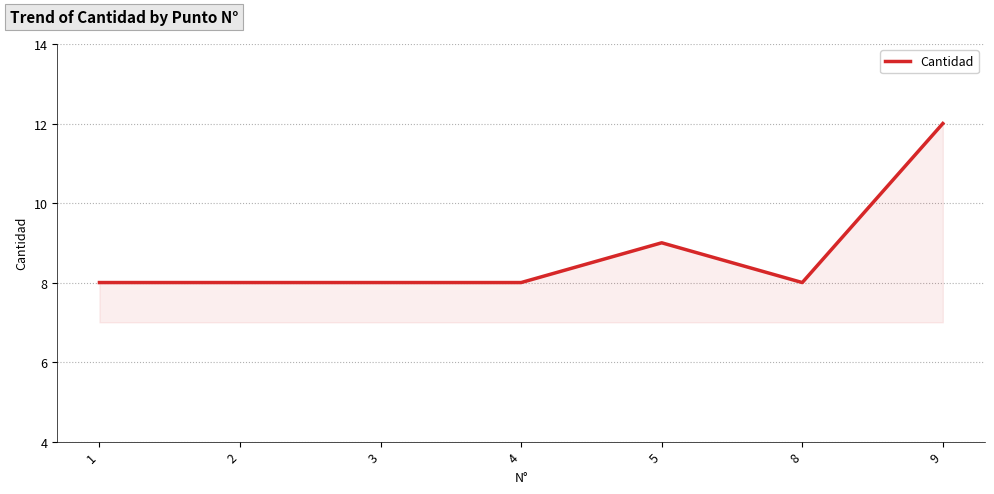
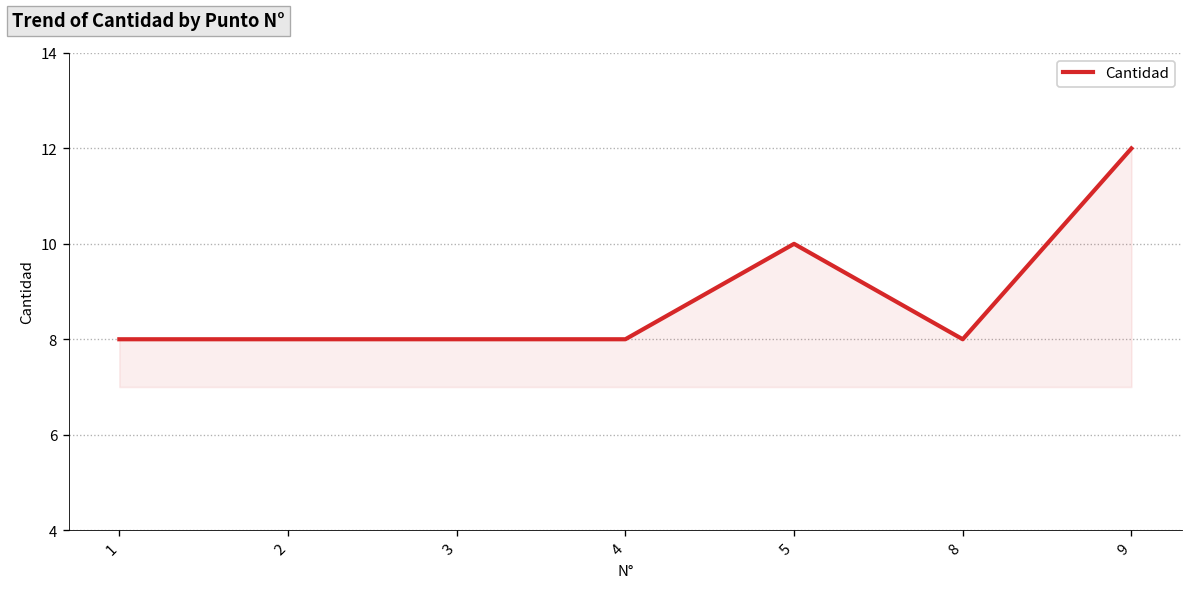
  {
    "1": 8,
    "2": 8,
    "3": 8,
    "4": 8,
-   "5": 9,
+   "5": 10,
    "8": 8,
    "9": 12
  }
